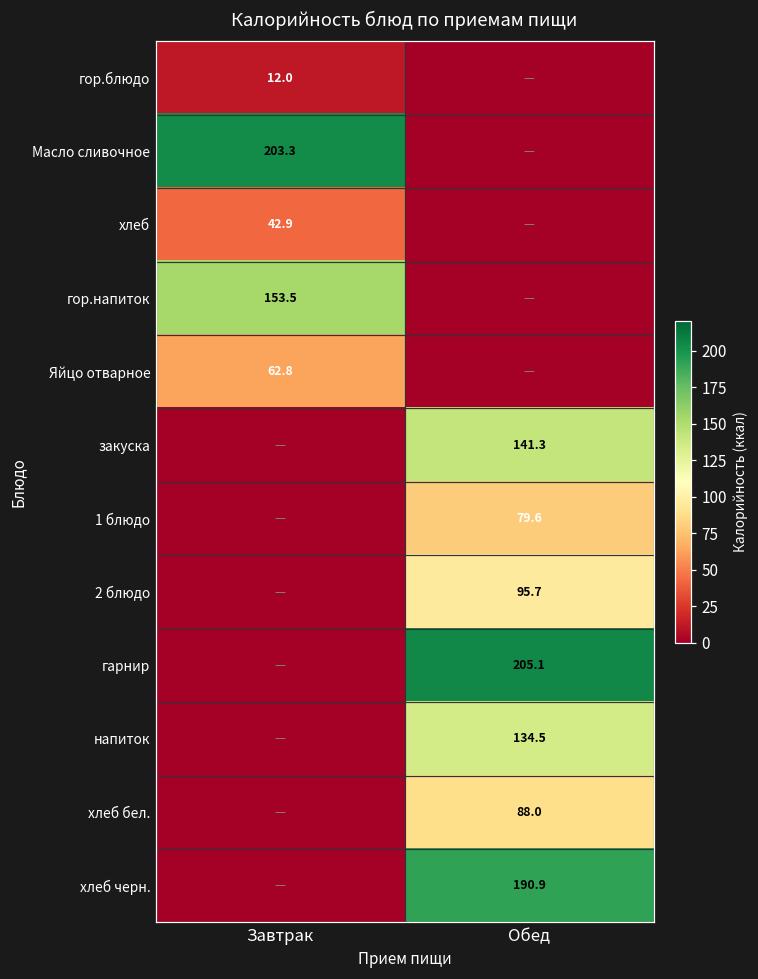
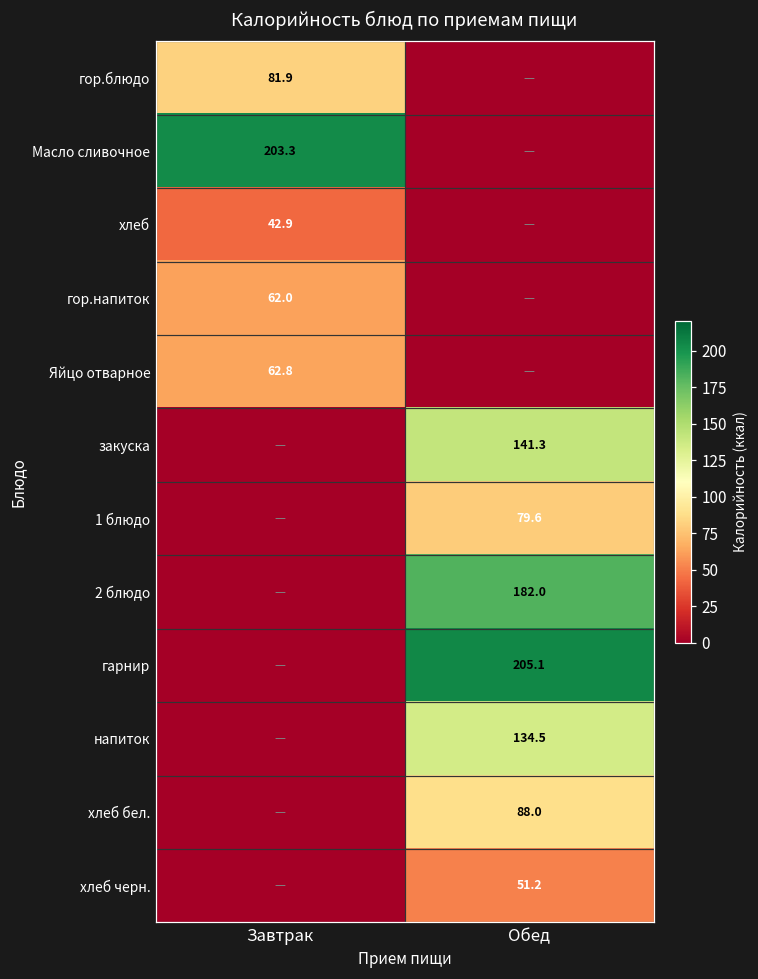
  {
    "гор.блюдо": {
-     "Завтрак": 12.0
+     "Завтрак": 81.9
    },
    "Масло сливочное": {
      "Завтрак": 203.3
    },
    "хлеб": {
      "Завтрак": 42.9
    },
    "гор.напиток": {
-     "Завтрак": 153.5
+     "Завтрак": 62.0
    },
    "Яйцо отварное": {
      "Завтрак": 62.8
    },
    "закуска": {
      "Обед": 141.3
    },
    "1 блюдо": {
      "Обед": 79.6
    },
    "2 блюдо": {
-     "Обед": 95.7
+     "Обед": 182.0
    },
    "гарнир": {
      "Обед": 205.1
    },
    "напиток": {
      "Обед": 134.5
    },
    "хлеб бел.": {
      "Обед": 88.0
    },
    "хлеб черн.": {
-     "Обед": 190.9
+     "Обед": 51.2
    }
  }
